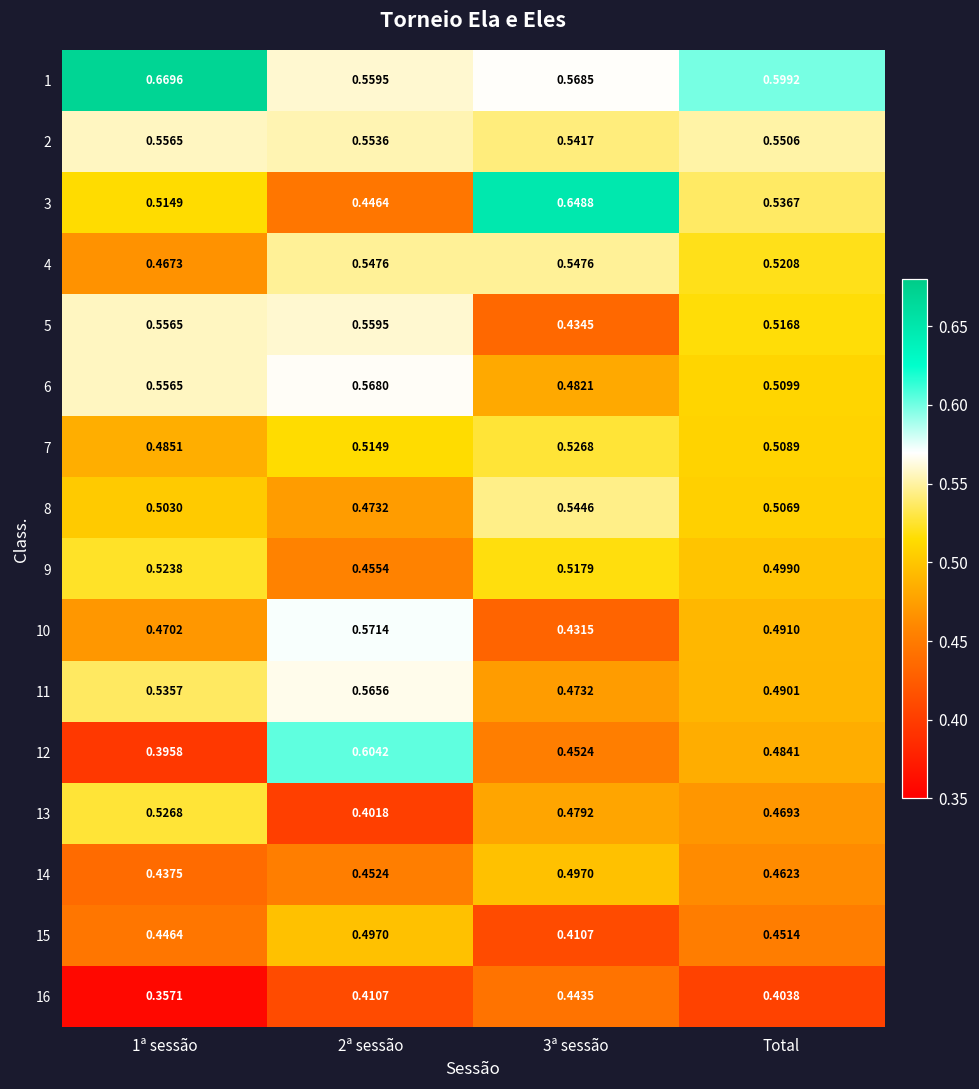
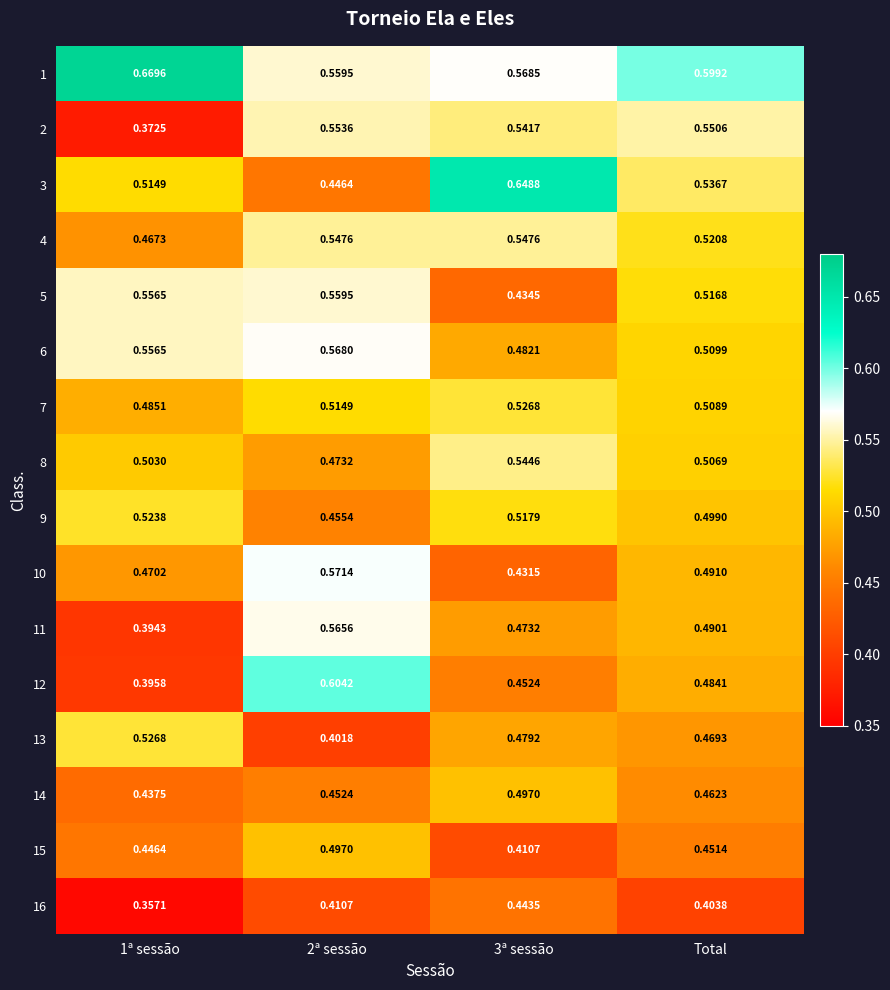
  {
    "1": {
      "1ª sessão": 0.6696,
      "2ª sessão": 0.5595,
      "3ª sessão": 0.5685,
      "Total": 0.5992
    },
    "2": {
-     "1ª sessão": 0.5565,
+     "1ª sessão": 0.3725,
      "2ª sessão": 0.5536,
      "3ª sessão": 0.5417,
      "Total": 0.5506
    },
    "3": {
      "1ª sessão": 0.5149,
      "2ª sessão": 0.4464,
      "3ª sessão": 0.6488,
      "Total": 0.5367
    },
    "4": {
      "1ª sessão": 0.4673,
      "2ª sessão": 0.5476,
      "3ª sessão": 0.5476,
      "Total": 0.5208
    },
    "5": {
      "1ª sessão": 0.5565,
      "2ª sessão": 0.5595,
      "3ª sessão": 0.4345,
      "Total": 0.5168
    },
    "6": {
      "1ª sessão": 0.5565,
      "2ª sessão": 0.5680,
      "3ª sessão": 0.4821,
      "Total": 0.5099
    },
    "7": {
      "1ª sessão": 0.4851,
      "2ª sessão": 0.5149,
      "3ª sessão": 0.5268,
      "Total": 0.5089
    },
    "8": {
      "1ª sessão": 0.5030,
      "2ª sessão": 0.4732,
      "3ª sessão": 0.5446,
      "Total": 0.5069
    },
    "9": {
      "1ª sessão": 0.5238,
      "2ª sessão": 0.4554,
      "3ª sessão": 0.5179,
      "Total": 0.4990
    },
    "10": {
      "1ª sessão": 0.4702,
      "2ª sessão": 0.5714,
      "3ª sessão": 0.4315,
      "Total": 0.4910
    },
    "11": {
-     "1ª sessão": 0.5357,
+     "1ª sessão": 0.3943,
      "2ª sessão": 0.5656,
      "3ª sessão": 0.4732,
      "Total": 0.4901
    },
    "12": {
      "1ª sessão": 0.3958,
      "2ª sessão": 0.6042,
      "3ª sessão": 0.4524,
      "Total": 0.4841
    },
    "13": {
      "1ª sessão": 0.5268,
      "2ª sessão": 0.4018,
      "3ª sessão": 0.4792,
      "Total": 0.4693
    },
    "14": {
      "1ª sessão": 0.4375,
      "2ª sessão": 0.4524,
      "3ª sessão": 0.4970,
      "Total": 0.4623
    },
    "15": {
      "1ª sessão": 0.4464,
      "2ª sessão": 0.4970,
      "3ª sessão": 0.4107,
      "Total": 0.4514
    },
    "16": {
      "1ª sessão": 0.3571,
      "2ª sessão": 0.4107,
      "3ª sessão": 0.4435,
      "Total": 0.4038
    }
  }
